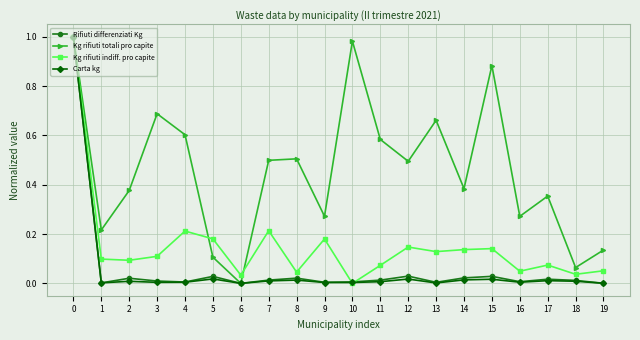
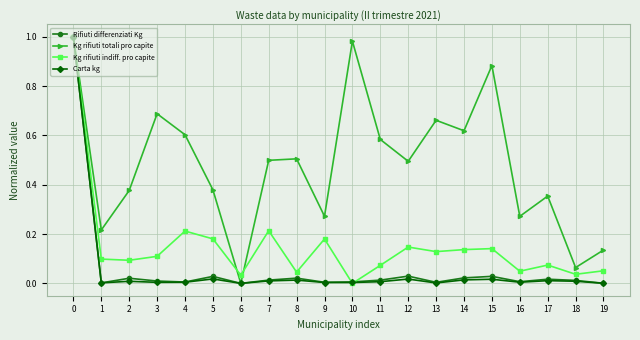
  {
    "Kg rifiuti totali pro capite": {
      "1": 0.22,
      "2": 0.38,
      "3": 0.69,
      "4": 0.60,
-     "5": 0.11,
+     "5": 0.38,
      "7": 0.50,
      "8": 0.50,
      "9": 0.27,
      "10": 0.98,
      "11": 0.58,
      "12": 0.49,
      "13": 0.66,
-     "14": 0.38,
+     "14": 0.62,
      "15": 0.88,
      "16": 0.27,
      "17": 0.35,
      "18": 0.06,
      "19": 0.14
    },
    "Kg rifiuti indiff. pro capite": {
      "1": 0.10,
      "2": 0.09,
      "3": 0.11,
      "4": 0.21,
      "5": 0.18,
      "6": 0.03,
      "7": 0.21,
      "8": 0.05,
      "9": 0.18,
      "11": 0.07,
      "12": 0.15,
      "13": 0.13,
      "14": 0.14,
      "15": 0.14,
      "16": 0.05,
      "17": 0.07,
      "18": 0.04,
      "19": 0.05
    }
  }
